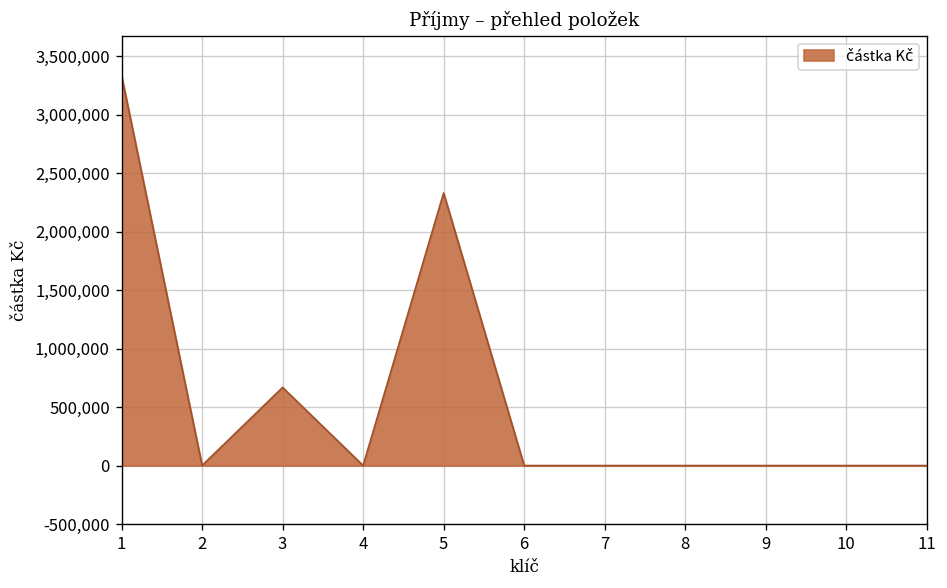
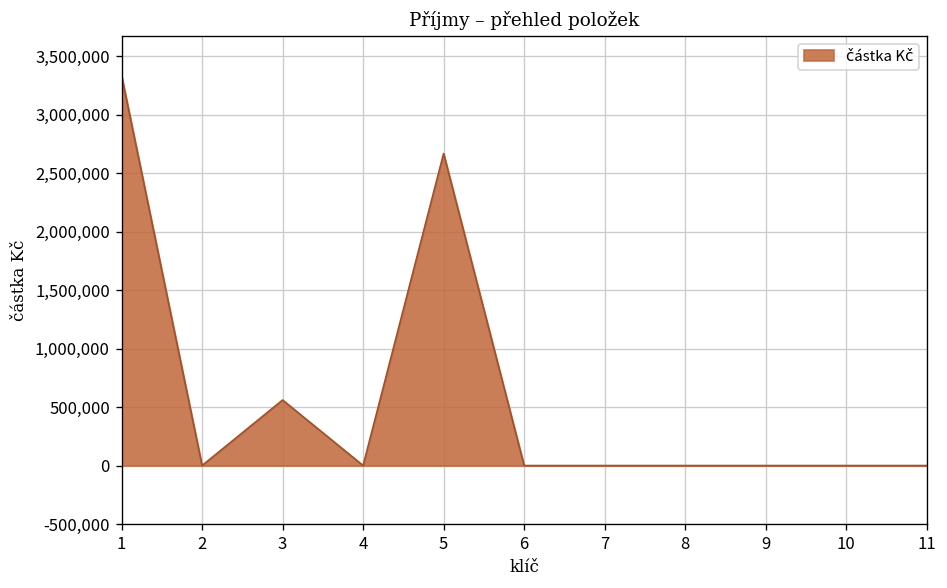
  {
    "1": "3,300,000",
    "2": "0",
-   "3": "700,000",
+   "3": "600,000",
    "4": "0",
-   "5": "2,300,000",
+   "5": "2,700,000",
    "6": "0",
    "7": "0",
    "8": "0",
    "9": "0",
    "10": "0",
    "11": "0"
  }
